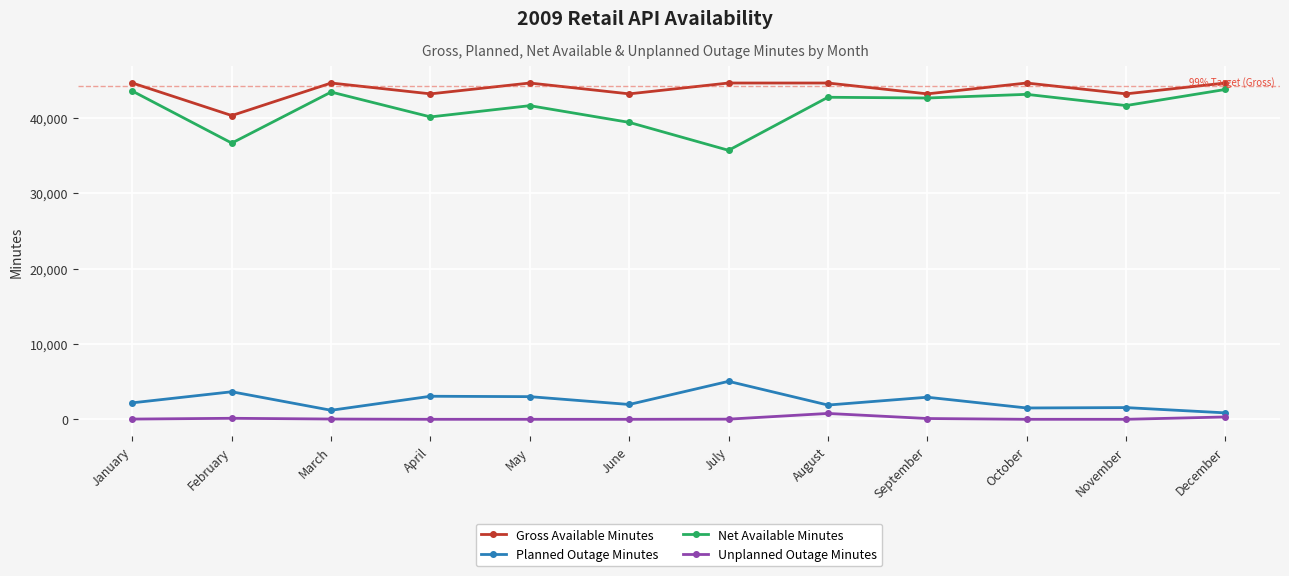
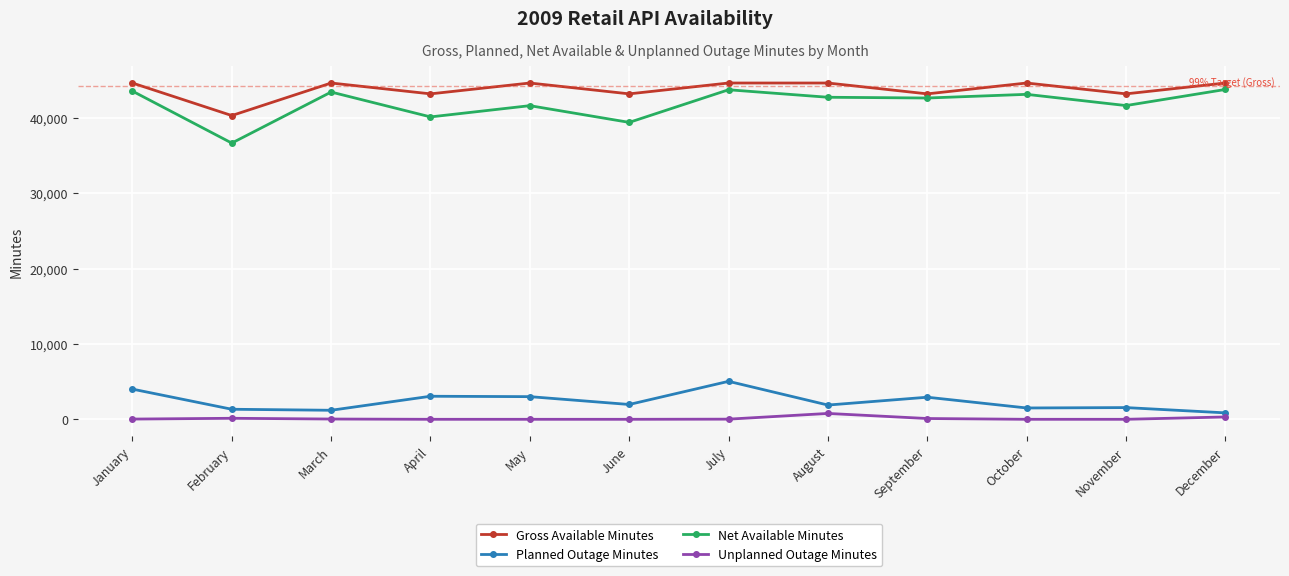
  {
    "Gross Available Minutes": {
      "January": "45,000",
      "February": "40,000",
      "March": "45,000",
      "April": "43,000",
      "May": "45,000",
      "June": "43,000",
      "July": "45,000",
      "August": "45,000",
      "September": "43,000",
      "October": "45,000",
      "November": "43,000"
    },
    "Planned Outage Minutes": {
-     "January": "2,000",
-     "February": "4,000",
+     "January": "4,000",
+     "February": "1,000",
      "March": "1,000",
      "April": "3,000",
      "May": "3,000",
      "June": "2,000",
      "July": "5,000",
      "August": "2,000",
      "September": "3,000",
      "October": "2,000",
      "November": "2,000",
      "December": "1,000"
    },
    "Net Available Minutes": {
      "January": "44,000",
      "February": "37,000",
      "March": "43,000",
      "April": "40,000",
      "May": "42,000",
      "June": "39,000",
-     "July": "36,000",
+     "July": "44,000",
      "August": "43,000",
      "September": "43,000",
      "October": "43,000",
      "November": "42,000",
      "December": "44,000"
    },
    "Unplanned Outage Minutes": {
      "January": "0",
      "February": "0",
      "March": "0",
      "April": "0",
      "May": "0",
      "June": "0",
      "July": "0",
      "August": "1,000",
      "September": "0",
      "October": "0",
      "November": "0",
      "December": "0"
    }
  }
